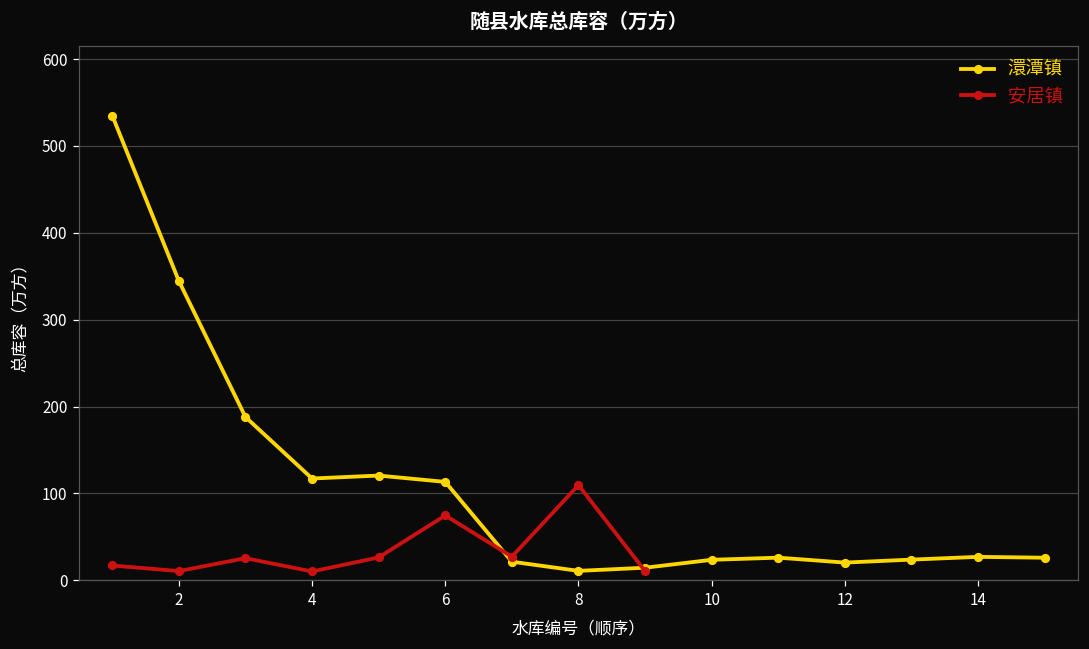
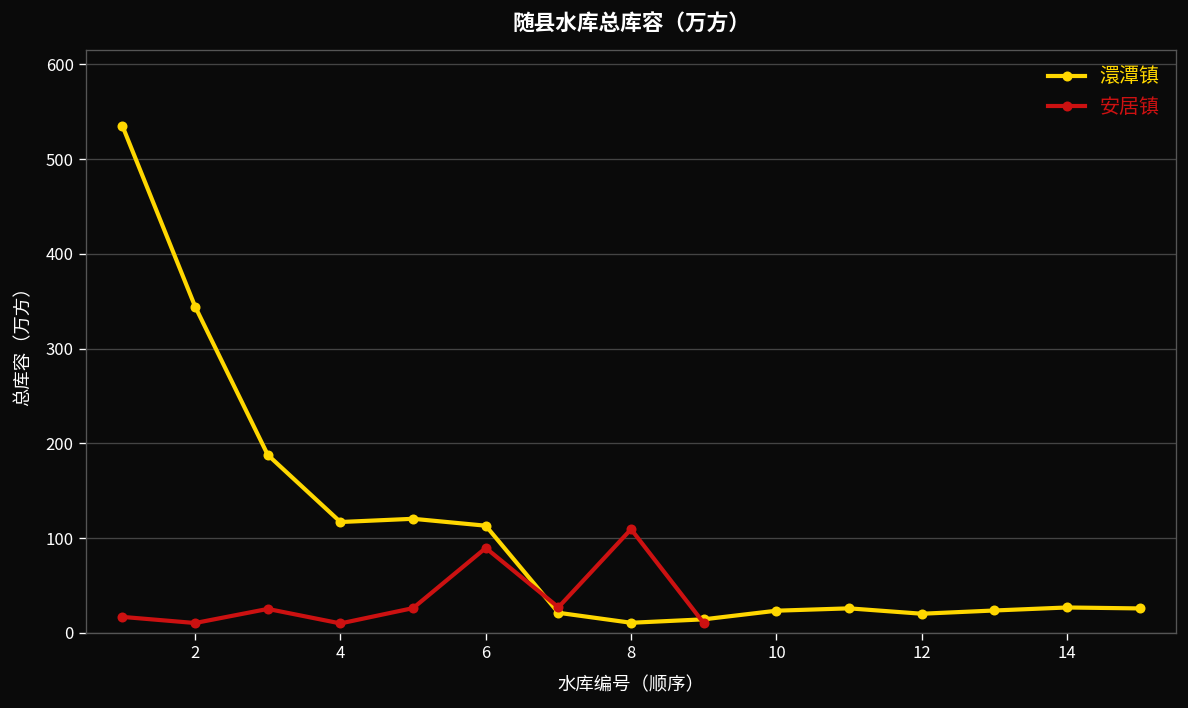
  {
    "澴潭镇": {
      "2": 340,
      "4": 120,
      "6": 110,
      "8": 10,
      "10": 20,
      "12": 20,
      "14": 30
    },
    "安居镇": {
      "2": 10,
      "4": 10,
-     "6": 70,
+     "6": 90,
      "8": 110
    }
  }
